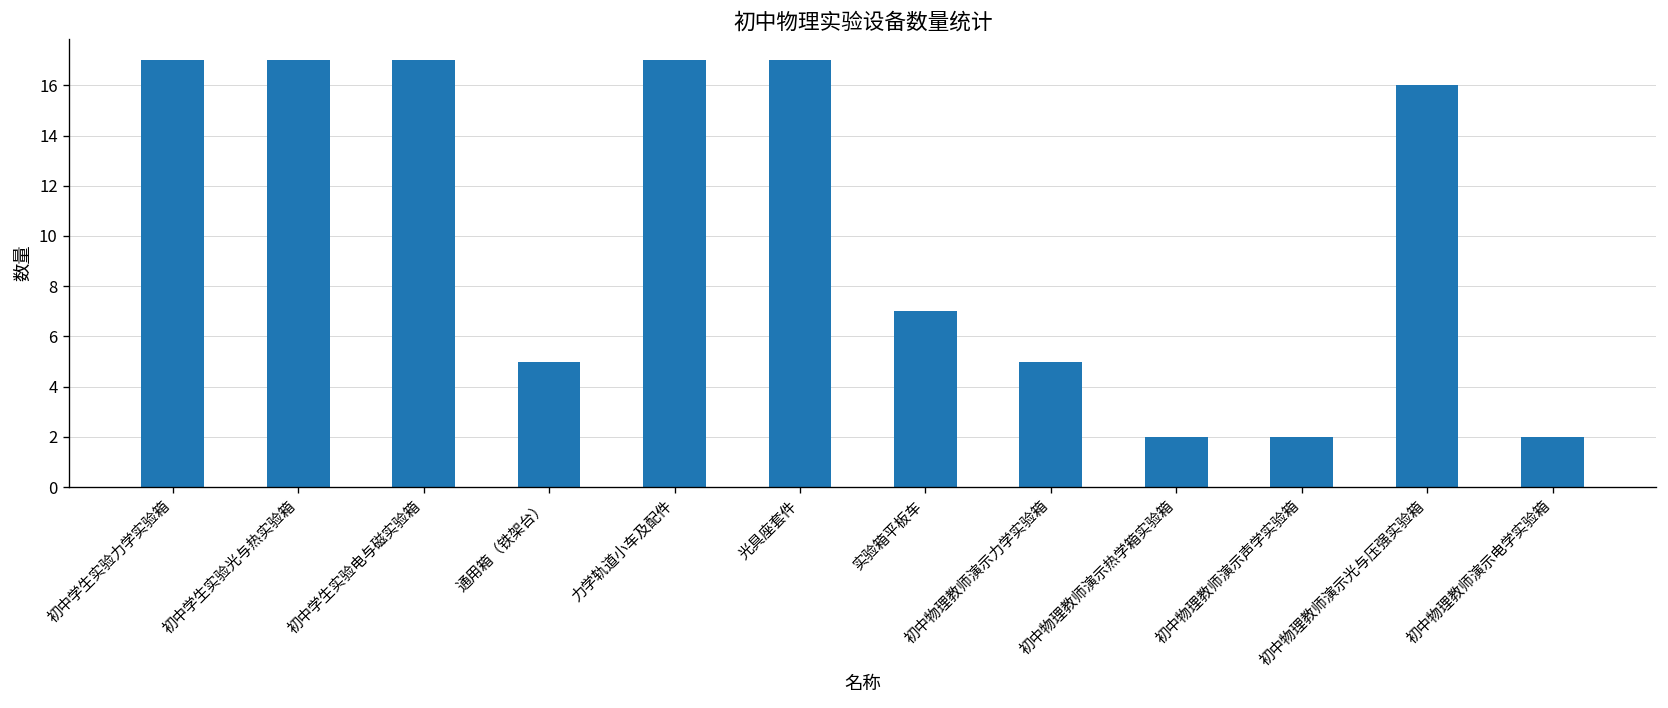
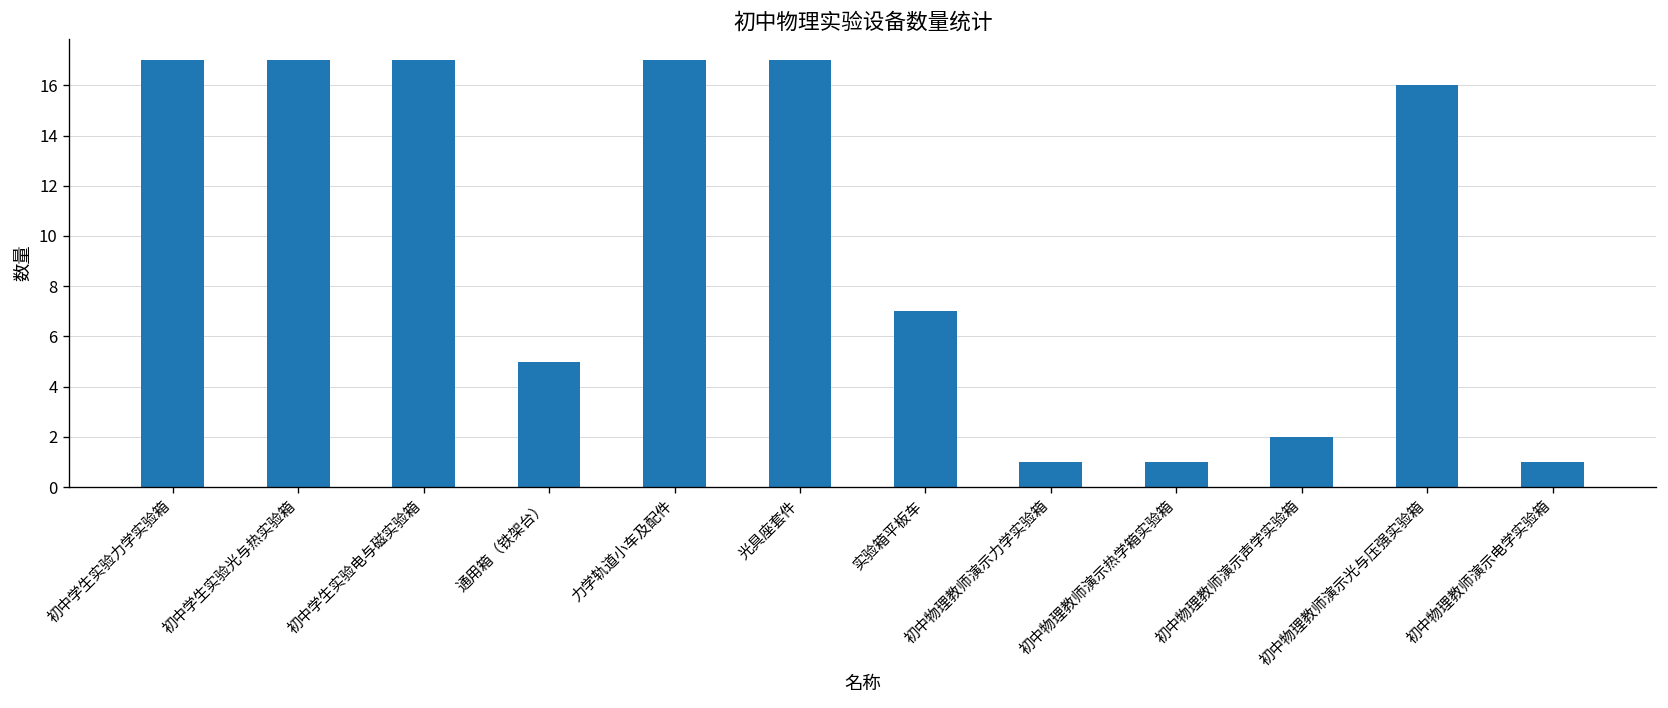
  {
    "初中学生实验力学实验箱": 17,
    "初中学生实验光与热实验箱": 17,
    "初中学生实验电与磁实验箱": 17,
    "通用箱（铁架台）": 5,
    "力学轨道小车及配件": 17,
    "光具座套件": 17,
    "实验箱平板车": 7,
-   "初中物理教师演示力学实验箱": 5,
-   "初中物理教师演示热学箱实验箱": 2,
+   "初中物理教师演示力学实验箱": 1,
+   "初中物理教师演示热学箱实验箱": 1,
    "初中物理教师演示声学实验箱": 2,
    "初中物理教师演示光与压强实验箱": 16,
-   "初中物理教师演示电学实验箱": 2
+   "初中物理教师演示电学实验箱": 1
  }
